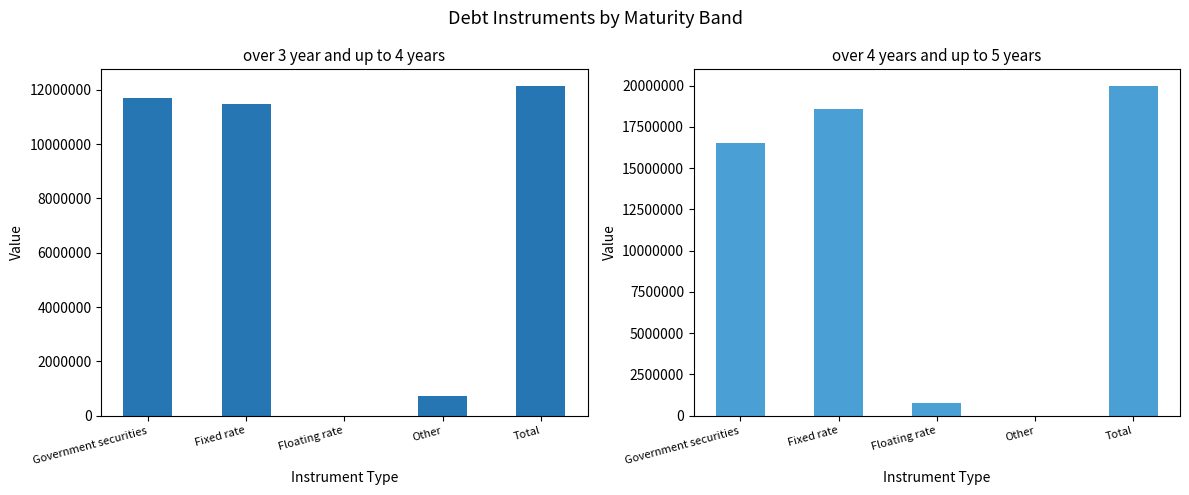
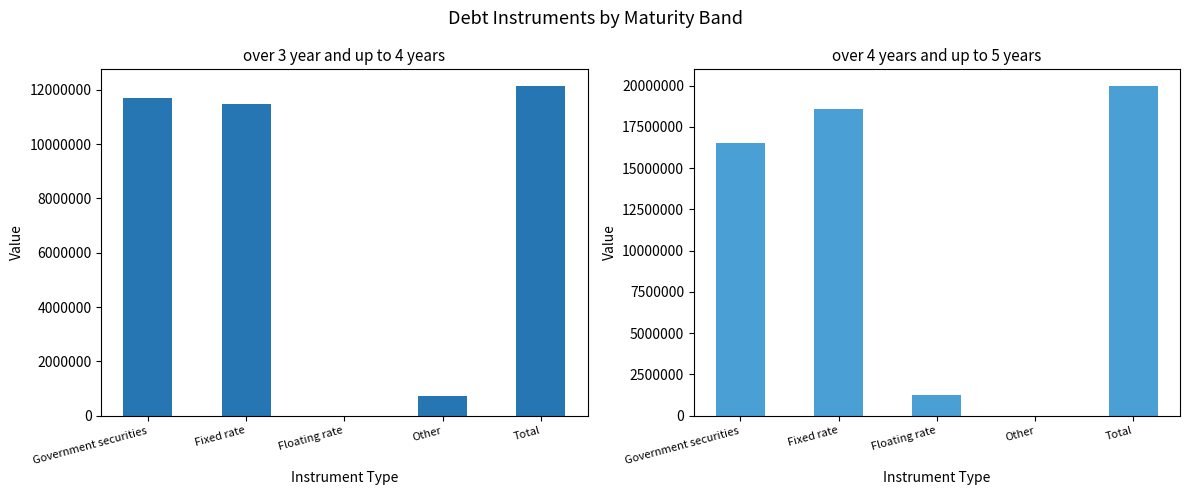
  {
    "over 3 year and up to 4 years": {
      "Government securities": 11700000,
      "Fixed rate": 11500000,
      "Other": 700000,
      "Total": 12100000
    },
    "over 4 years and up to 5 years": {
      "Government securities": 16500000,
      "Fixed rate": 18600000,
-     "Floating rate": 800000,
+     "Floating rate": 1200000,
      "Total": 20000000
    }
  }
